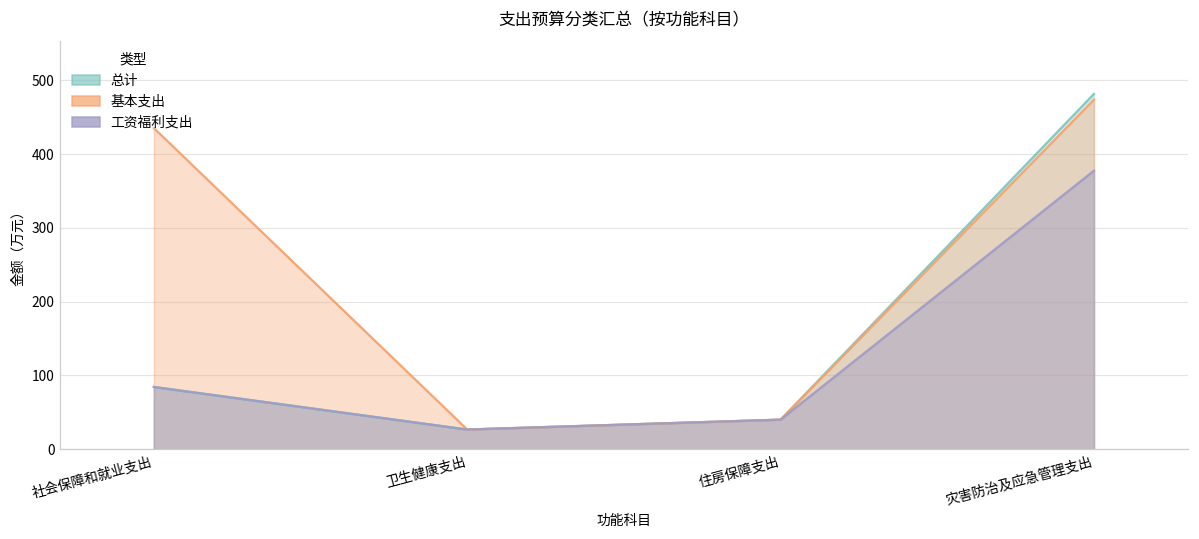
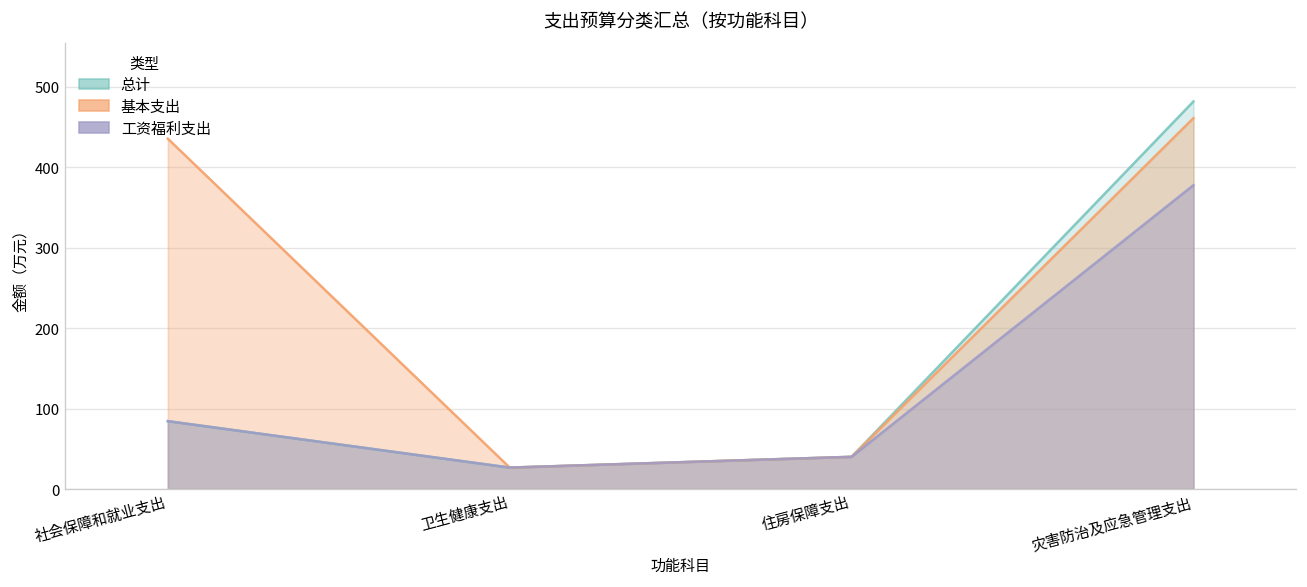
  {
    "基本支出": {
      "社会保障和就业支出": 440,
-     "灾害防治及应急管理支出": 470
+     "灾害防治及应急管理支出": 460
    }
  }
